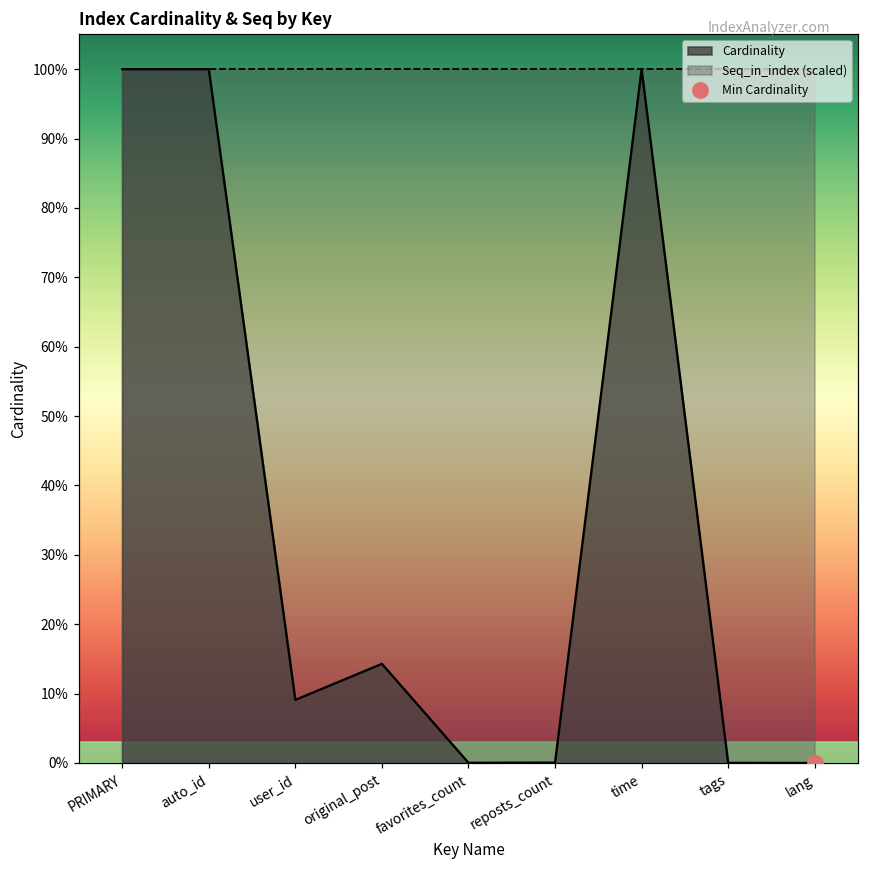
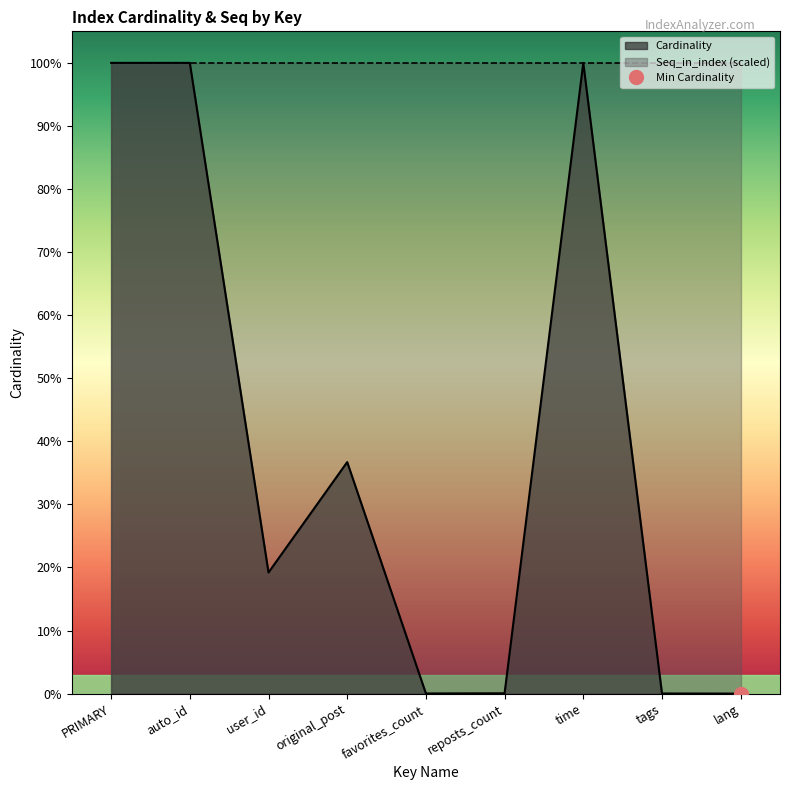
  {
    "Cardinality": {
-     "user_id": "9%",
-     "original_post": "14%"
+     "user_id": "19%",
+     "original_post": "37%"
    },
    "Seq_in_index (scaled)": {
      "user_id": "100%",
      "original_post": "100%",
      "favorites_count": "100%",
      "reposts_count": "100%"
    }
  }
